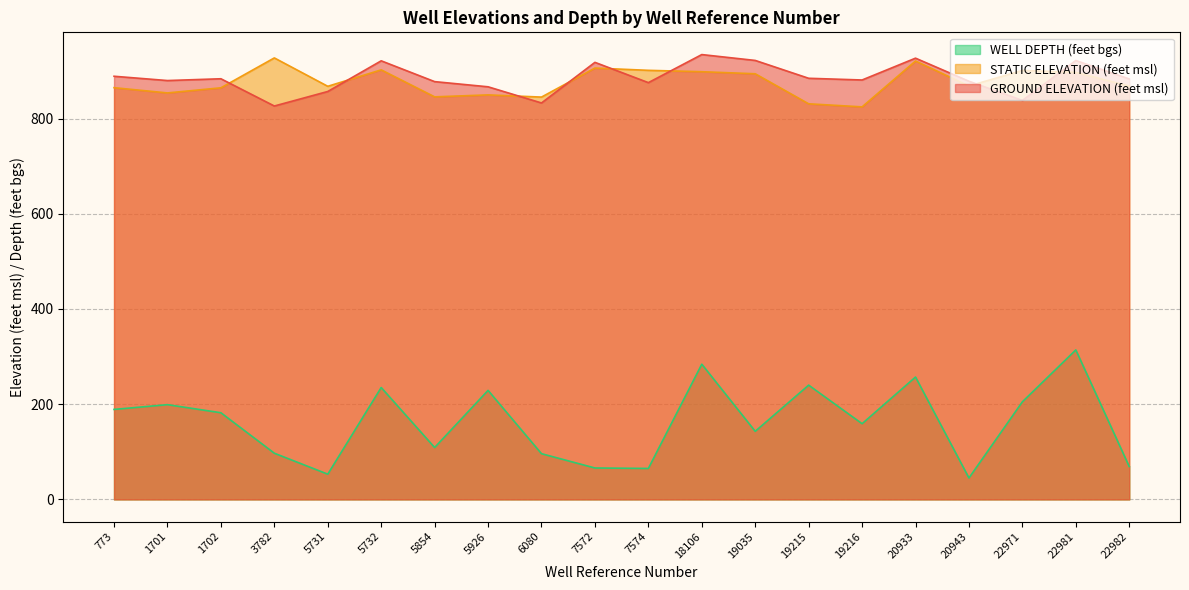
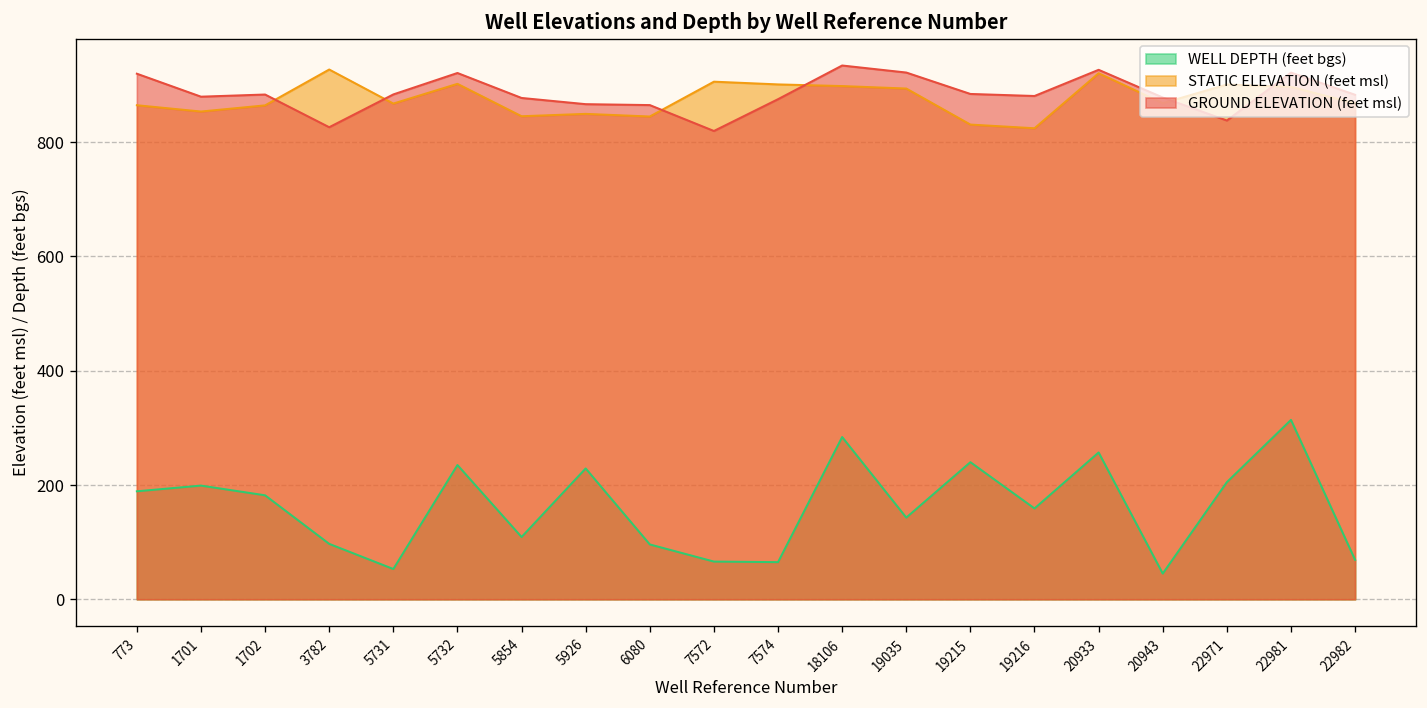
  {
    "WELL DEPTH (feet bgs)": {
      "773": 190,
      "1701": 200,
      "1702": 180,
      "3782": 100,
      "5731": 50,
      "5732": 240,
      "5854": 110,
      "5926": 230,
      "6080": 100,
      "7572": 70,
      "7574": 70,
      "18106": 280,
      "19035": 140,
      "19215": 240,
      "19216": 160,
      "20933": 260,
      "20943": 50,
      "22971": 210,
      "22981": 310,
      "22982": 70
    },
    "STATIC ELEVATION (feet msl)": {
      "773": 860,
      "1701": 850,
      "1702": 860,
      "3782": 930,
      "5731": 870,
      "5732": 900,
      "5854": 850,
      "5926": 850,
      "6080": 850,
      "7572": 910,
      "7574": 900,
      "18106": 900,
      "19035": 890,
      "19215": 830,
      "19216": 820,
      "20933": 920
    },
    "GROUND ELEVATION (feet msl)": {
-     "773": 890,
+     "773": 920,
      "1701": 880,
      "1702": 880,
      "3782": 830,
-     "5731": 860,
+     "5731": 880,
      "5732": 920,
      "5854": 880,
      "5926": 870,
-     "6080": 830,
-     "7572": 920,
+     "6080": 870,
+     "7572": 820,
      "7574": 880,
      "18106": 930,
      "19035": 920,
      "19215": 880,
      "19216": 880,
      "20933": 930,
      "22971": 840
    }
  }
